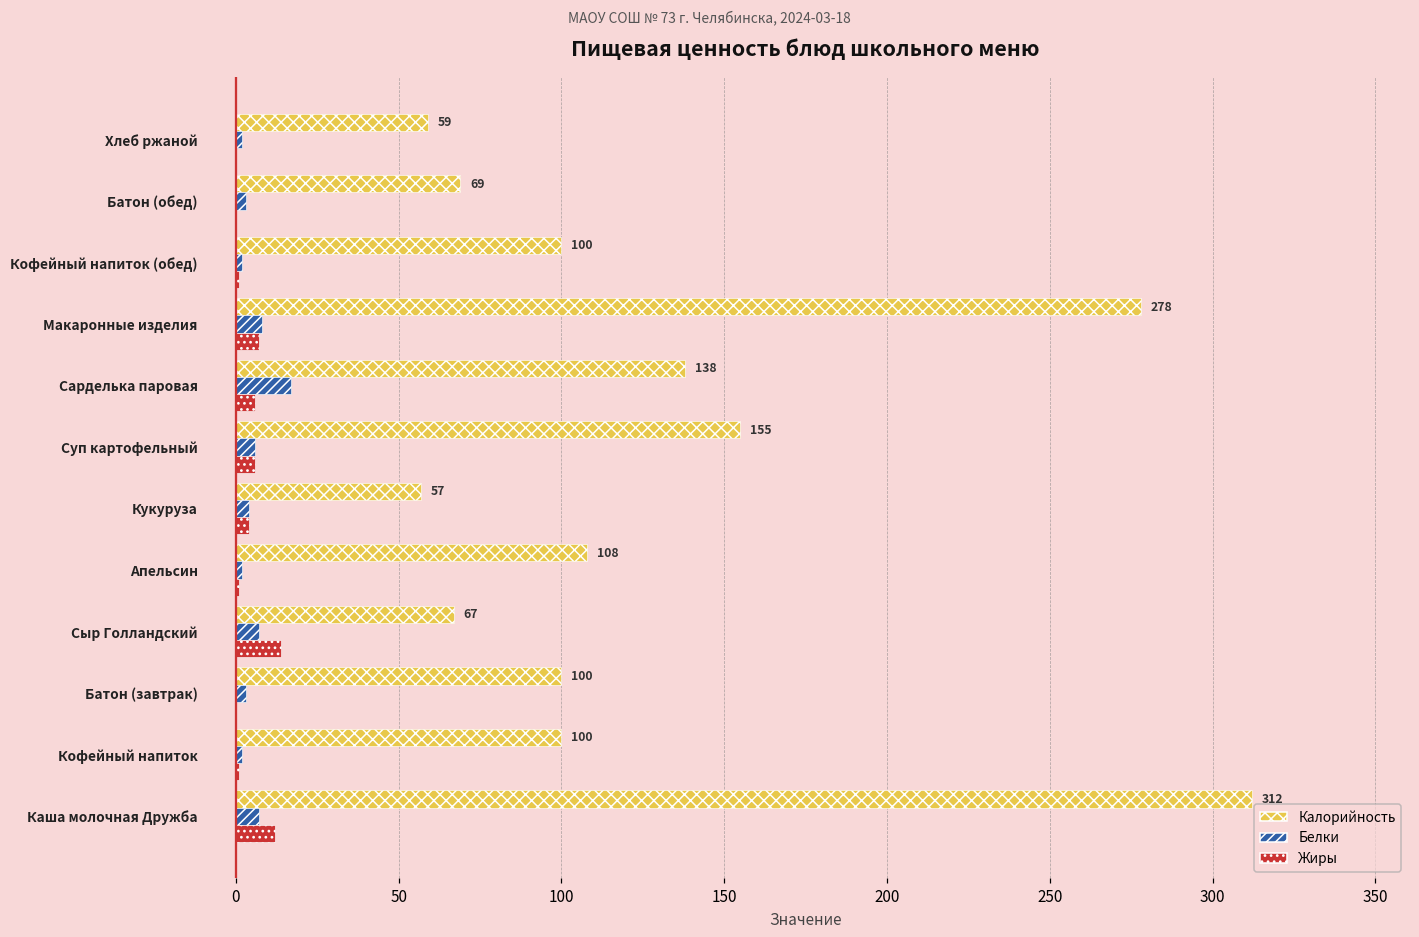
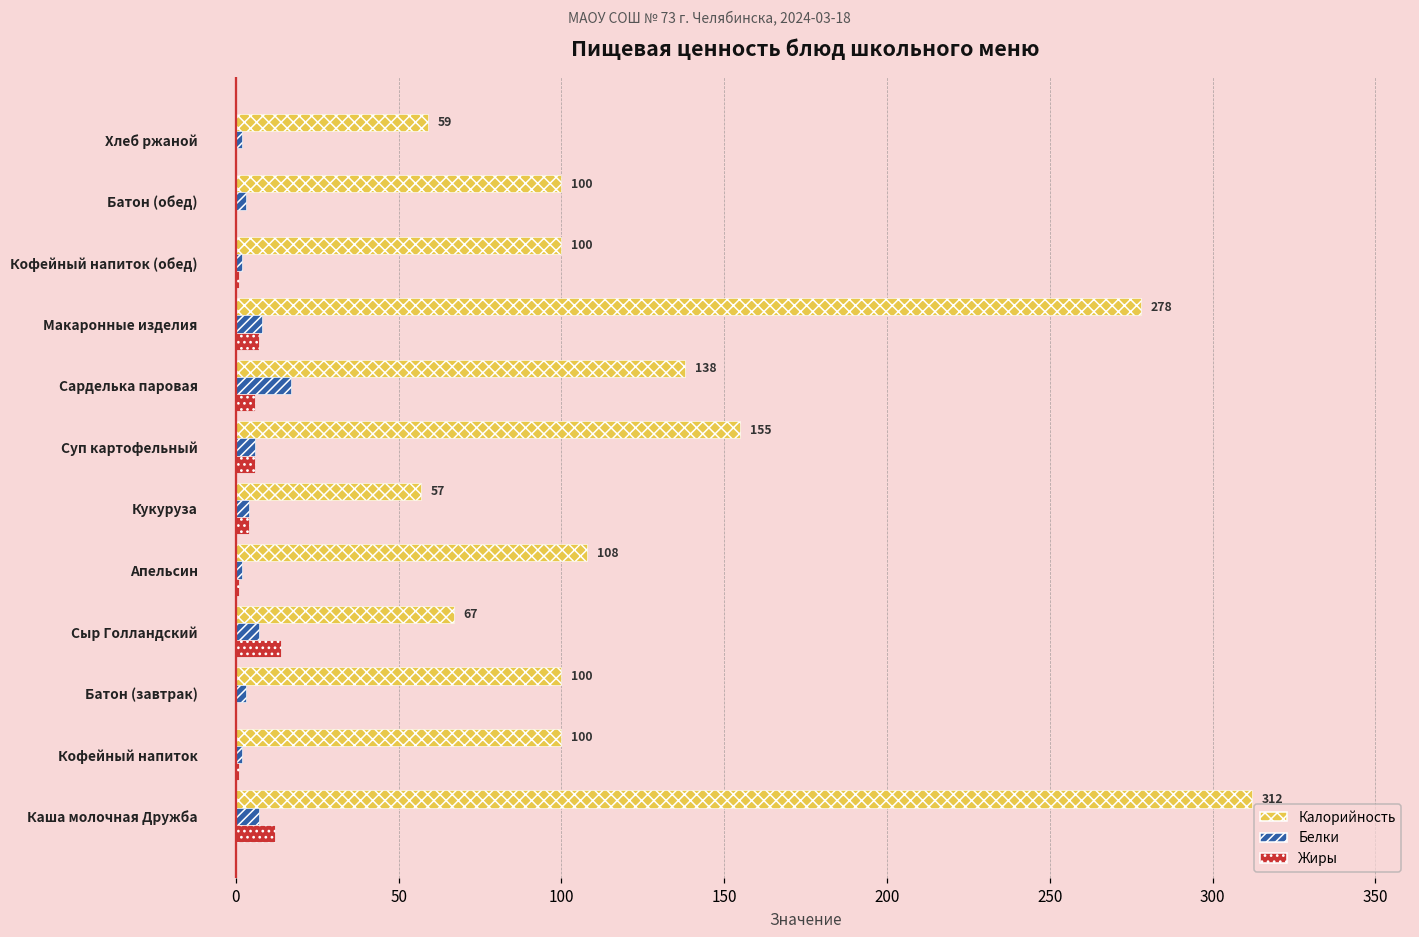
  {
    "Калорийность": {
      "Хлеб ржаной": 59,
-     "Батон (обед)": 69,
+     "Батон (обед)": 100,
      "Кофейный напиток (обед)": 100,
      "Макаронные изделия": 278,
      "Сарделька паровая": 138,
      "Суп картофельный": 155,
      "Кукуруза": 57,
      "Апельсин": 108,
      "Сыр Голландский": 67,
      "Батон (завтрак)": 100,
      "Кофейный напиток": 100
    },
    "Белки": {
      "Хлеб ржаной": 2,
      "Батон (обед)": 3,
      "Кофейный напиток (обед)": 2,
      "Макаронные изделия": 8,
      "Сарделька паровая": 17,
      "Суп картофельный": 6,
      "Кукуруза": 4,
      "Апельсин": 2,
      "Сыр Голландский": 7,
      "Батон (завтрак)": 3,
      "Кофейный напиток": 2,
      "Каша молочная Дружба": 7
    },
    "Жиры": {
      "Хлеб ржаной": 0,
      "Батон (обед)": 0,
      "Кофейный напиток (обед)": 1,
      "Макаронные изделия": 7,
      "Сарделька паровая": 6,
      "Суп картофельный": 6,
      "Кукуруза": 4,
      "Апельсин": 1,
      "Сыр Голландский": 14,
      "Батон (завтрак)": 0,
      "Кофейный напиток": 1,
      "Каша молочная Дружба": 12
    }
  }
